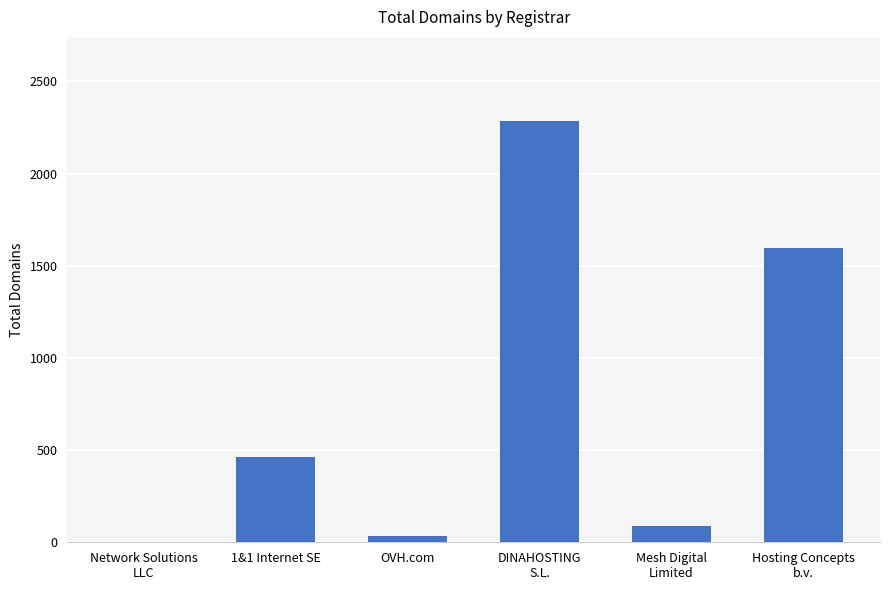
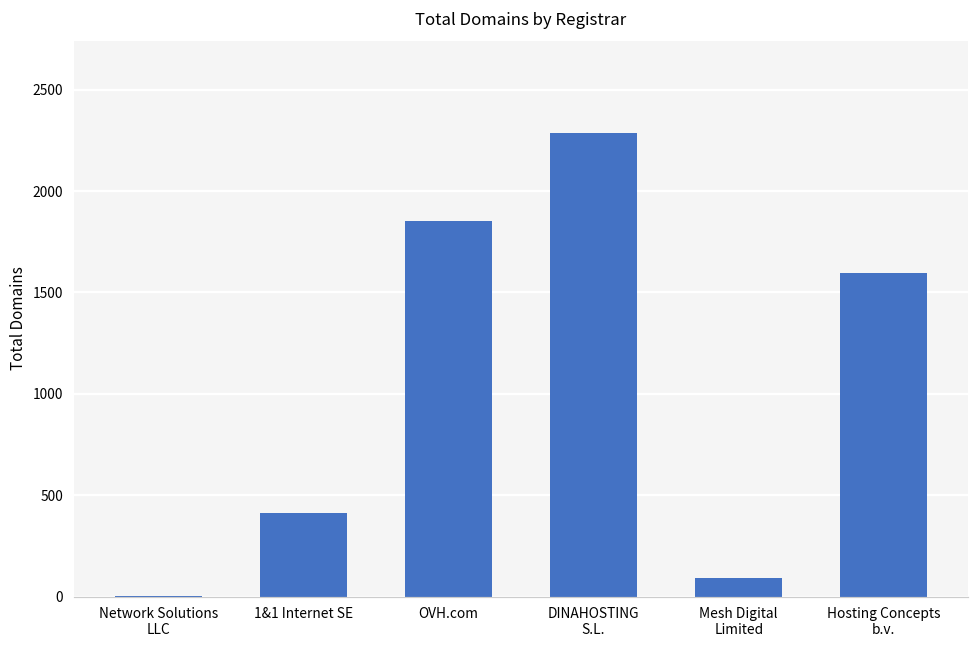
  {
-   "1&1 Internet SE": 460,
-   "OVH.com": 30,
+   "1&1 Internet SE": 410,
+   "OVH.com": 1850,
    "DINAHOSTING S.L.": 2290,
    "Mesh Digital Limited": 90,
    "Hosting Concepts b.v.": 1600
  }
